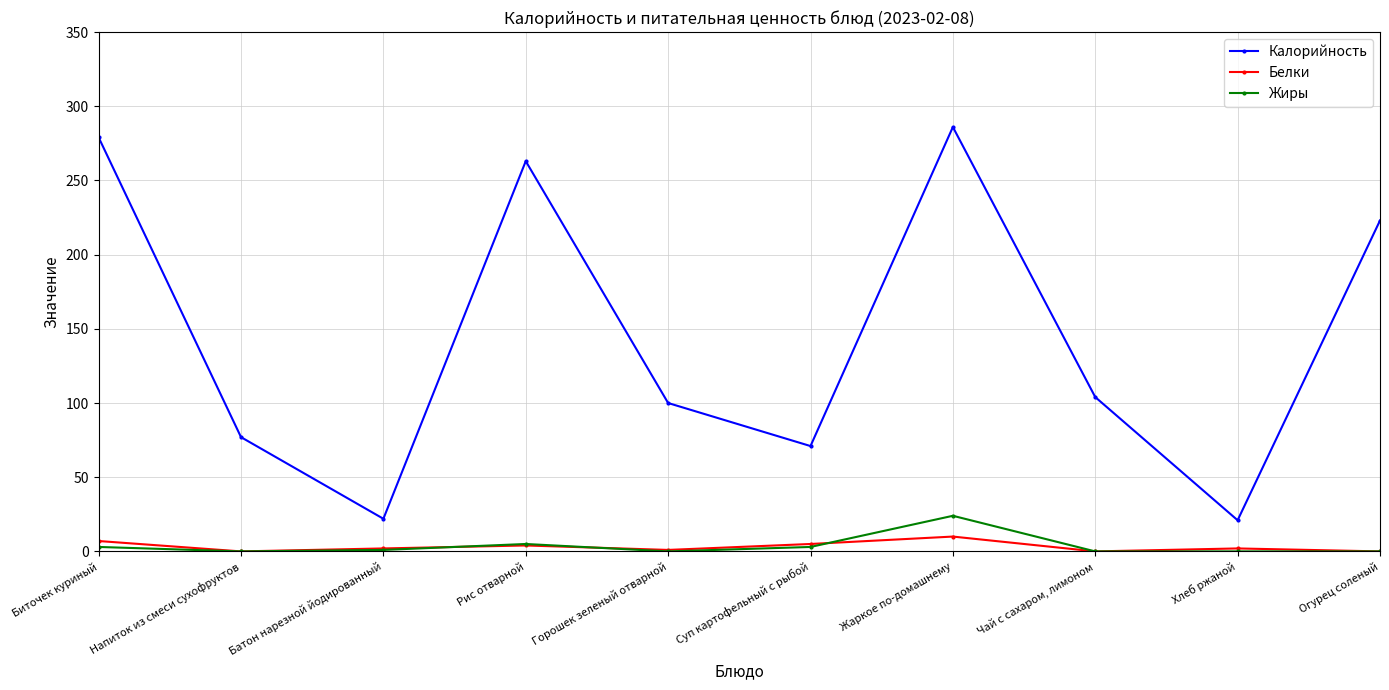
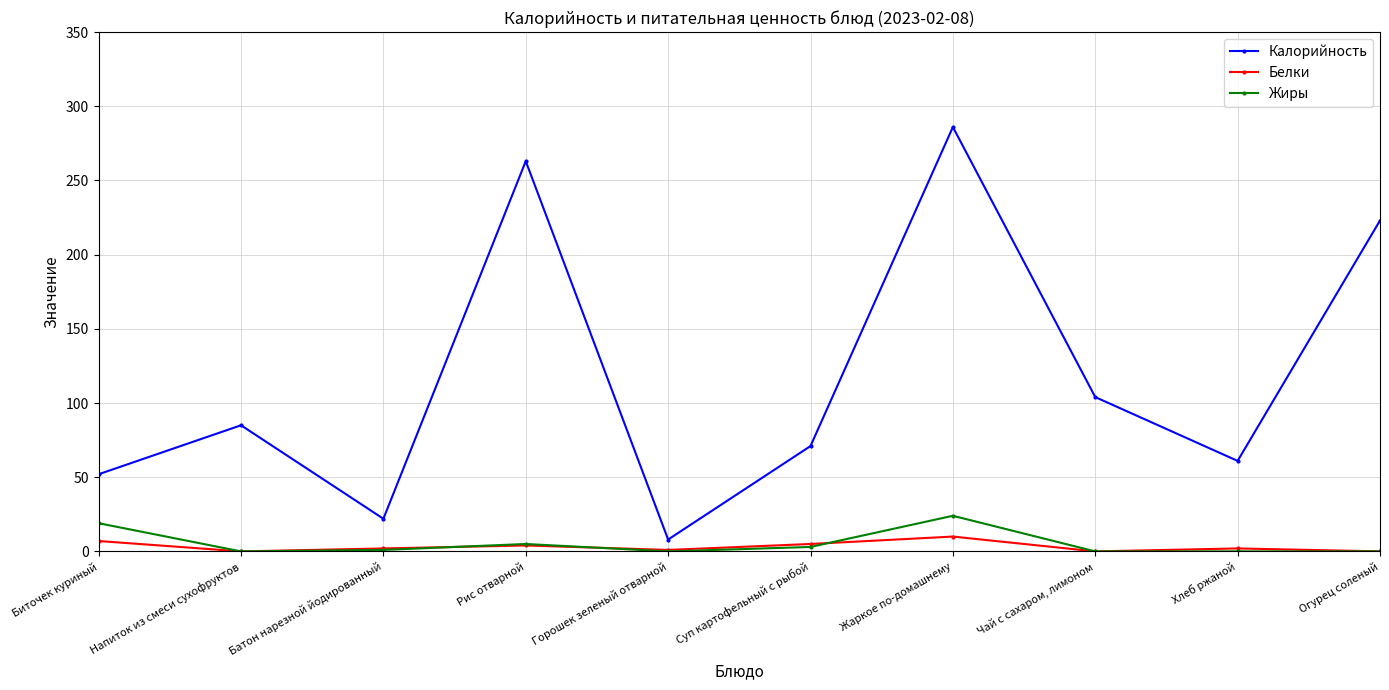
  {
    "Калорийность": {
-     "Биточек куриный": 279,
-     "Напиток из смеси сухофруктов": 77,
+     "Биточек куриный": 52,
+     "Напиток из смеси сухофруктов": 85,
      "Батон нарезной йодированный": 22,
      "Рис отварной": 263,
-     "Горошек зеленый отварной": 100,
+     "Горошек зеленый отварной": 8,
      "Суп картофельный с рыбой": 71,
      "Жаркое по-домашнему": 286,
      "Чай с сахаром, лимоном": 104,
-     "Хлеб ржаной": 21,
+     "Хлеб ржаной": 61,
      "Огурец соленый": 223
    },
    "Белки": {
      "Биточек куриный": 7,
      "Суп картофельный с рыбой": 5,
      "Жаркое по-домашнему": 10,
      "Хлеб ржаной": 2
    },
    "Жиры": {
-     "Биточек куриный": 3,
+     "Биточек куриный": 19,
      "Суп картофельный с рыбой": 3,
      "Жаркое по-домашнему": 24,
      "Хлеб ржаной": 0
    }
  }
